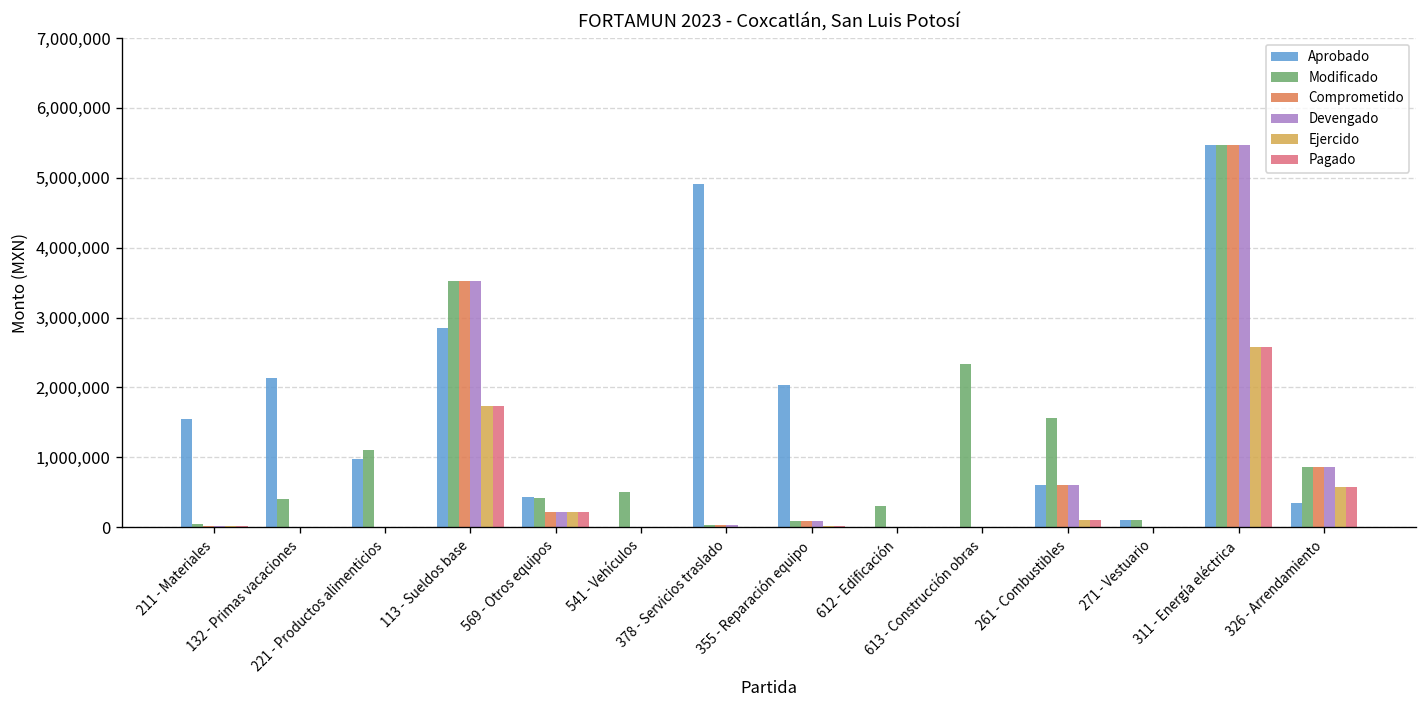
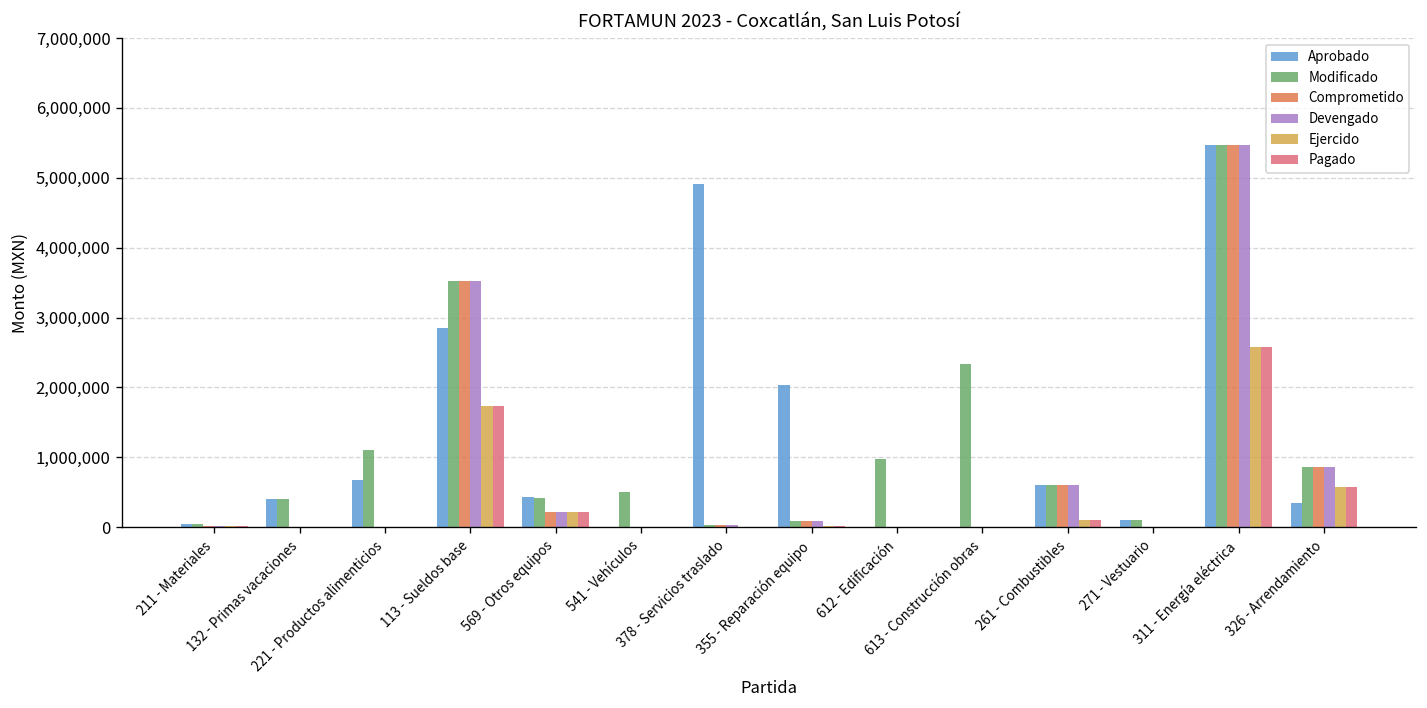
  {
    "Aprobado": {
-     "211 - Materiales": "1,600,000",
-     "132 - Primas vacaciones": "2,100,000",
-     "221 - Productos alimenticios": "1,000,000",
+     "211 - Materiales": "100,000",
+     "132 - Primas vacaciones": "400,000",
+     "221 - Productos alimenticios": "700,000",
      "113 - Sueldos base": "2,900,000",
      "569 - Otros equipos": "400,000",
      "541 - Vehículos": "0",
      "378 - Servicios traslado": "4,900,000",
      "355 - Reparación equipo": "2,000,000",
      "612 - Edificación": "0",
      "613 - Construcción obras": "0",
      "261 - Combustibles": "600,000",
      "271 - Vestuario": "100,000",
      "311 - Energía eléctrica": "5,500,000",
      "326 - Arrendamiento": "400,000"
    },
    "Modificado": {
      "211 - Materiales": "100,000",
      "132 - Primas vacaciones": "400,000",
      "221 - Productos alimenticios": "1,100,000",
      "113 - Sueldos base": "3,500,000",
      "569 - Otros equipos": "400,000",
      "541 - Vehículos": "500,000",
      "355 - Reparación equipo": "100,000",
-     "612 - Edificación": "300,000",
+     "612 - Edificación": "1,000,000",
      "613 - Construcción obras": "2,300,000",
-     "261 - Combustibles": "1,600,000",
+     "261 - Combustibles": "600,000",
      "271 - Vestuario": "100,000",
      "311 - Energía eléctrica": "5,500,000",
      "326 - Arrendamiento": "900,000"
    },
    "Devengado": {
      "132 - Primas vacaciones": "0",
      "221 - Productos alimenticios": "0",
      "113 - Sueldos base": "3,500,000",
      "569 - Otros equipos": "200,000",
      "541 - Vehículos": "0",
      "355 - Reparación equipo": "100,000",
      "612 - Edificación": "0",
      "613 - Construcción obras": "0",
      "261 - Combustibles": "600,000",
      "271 - Vestuario": "0",
      "311 - Energía eléctrica": "5,500,000",
      "326 - Arrendamiento": "900,000"
    }
  }
